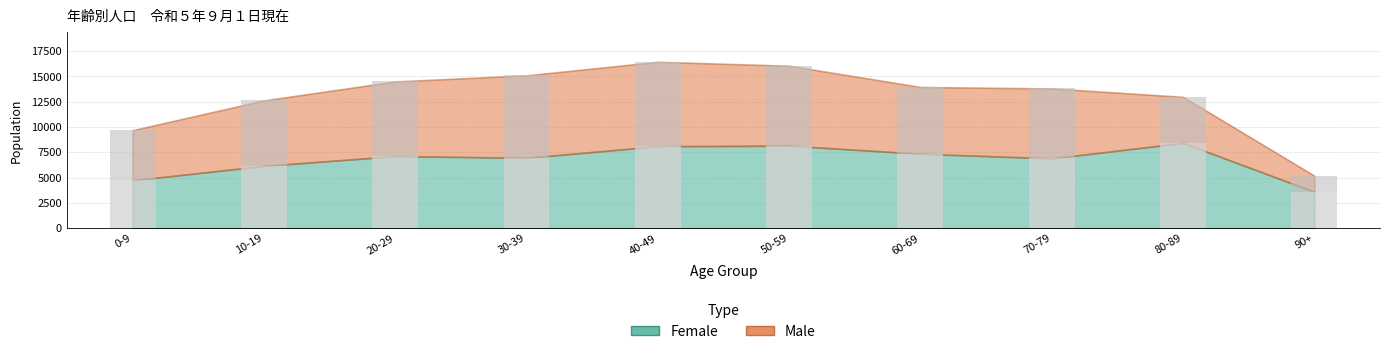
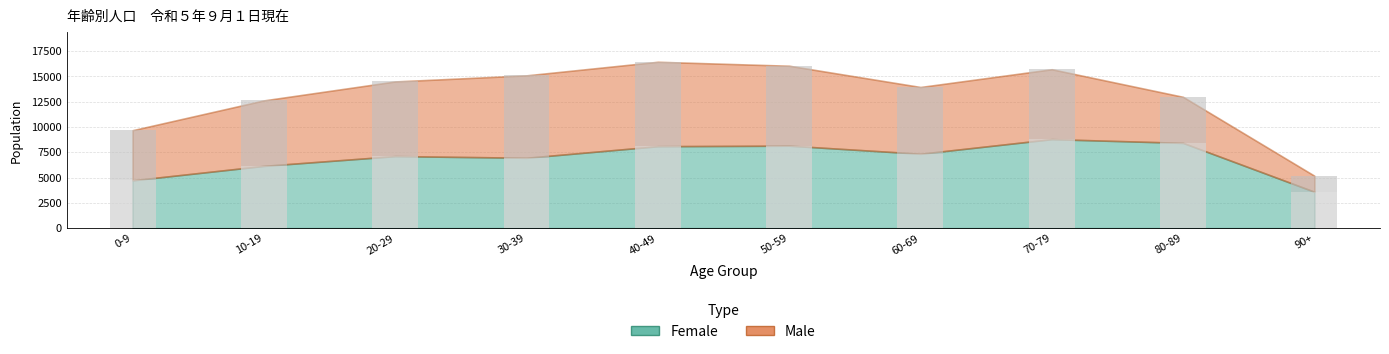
  {
    "Female": {
      "0-9": 4700,
      "10-19": 6200,
      "20-29": 7100,
      "30-39": 7000,
      "40-49": 8100,
      "50-59": 8100,
      "60-69": 7400,
-     "70-79": 6900,
+     "70-79": 8800,
      "80-89": 8400,
      "90+": 3600
    },
    "Male": {
      "0-9": 4900,
      "10-19": 6500,
      "20-29": 7400,
      "30-39": 8100,
      "40-49": 8300,
      "50-59": 7900,
      "60-69": 6600,
      "70-79": 6900,
      "80-89": 4500,
      "90+": 1600
    }
  }
